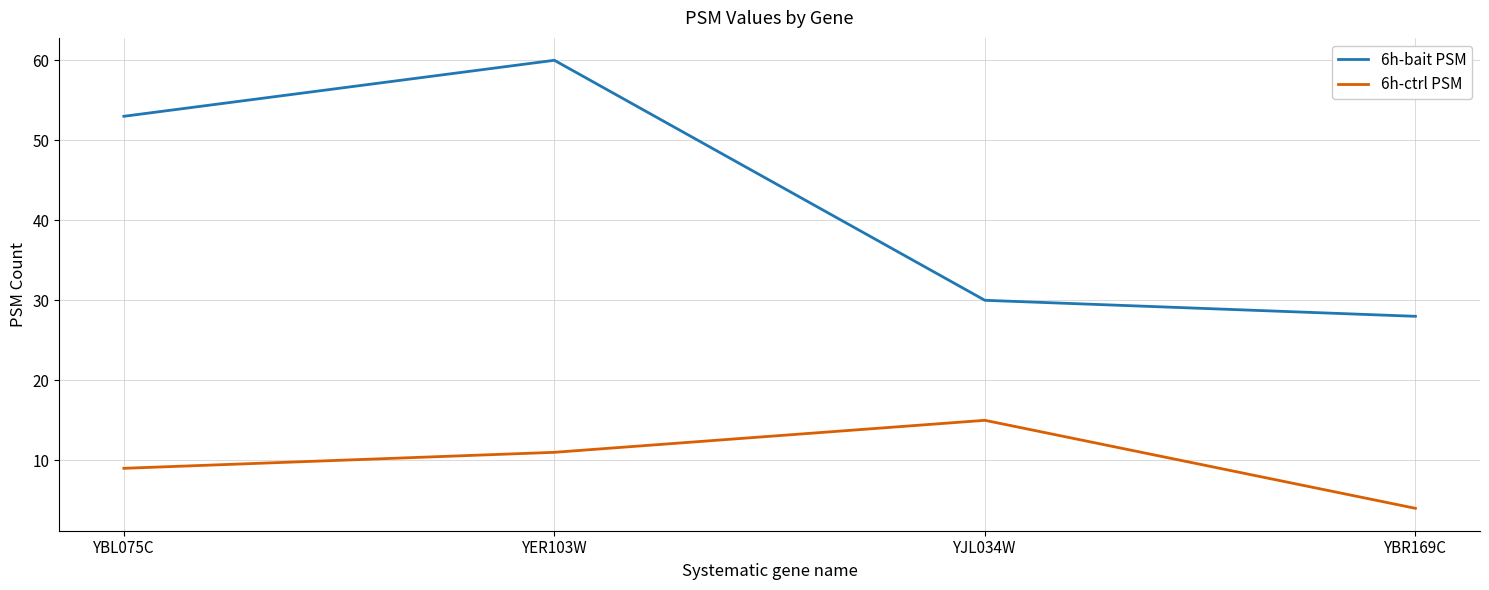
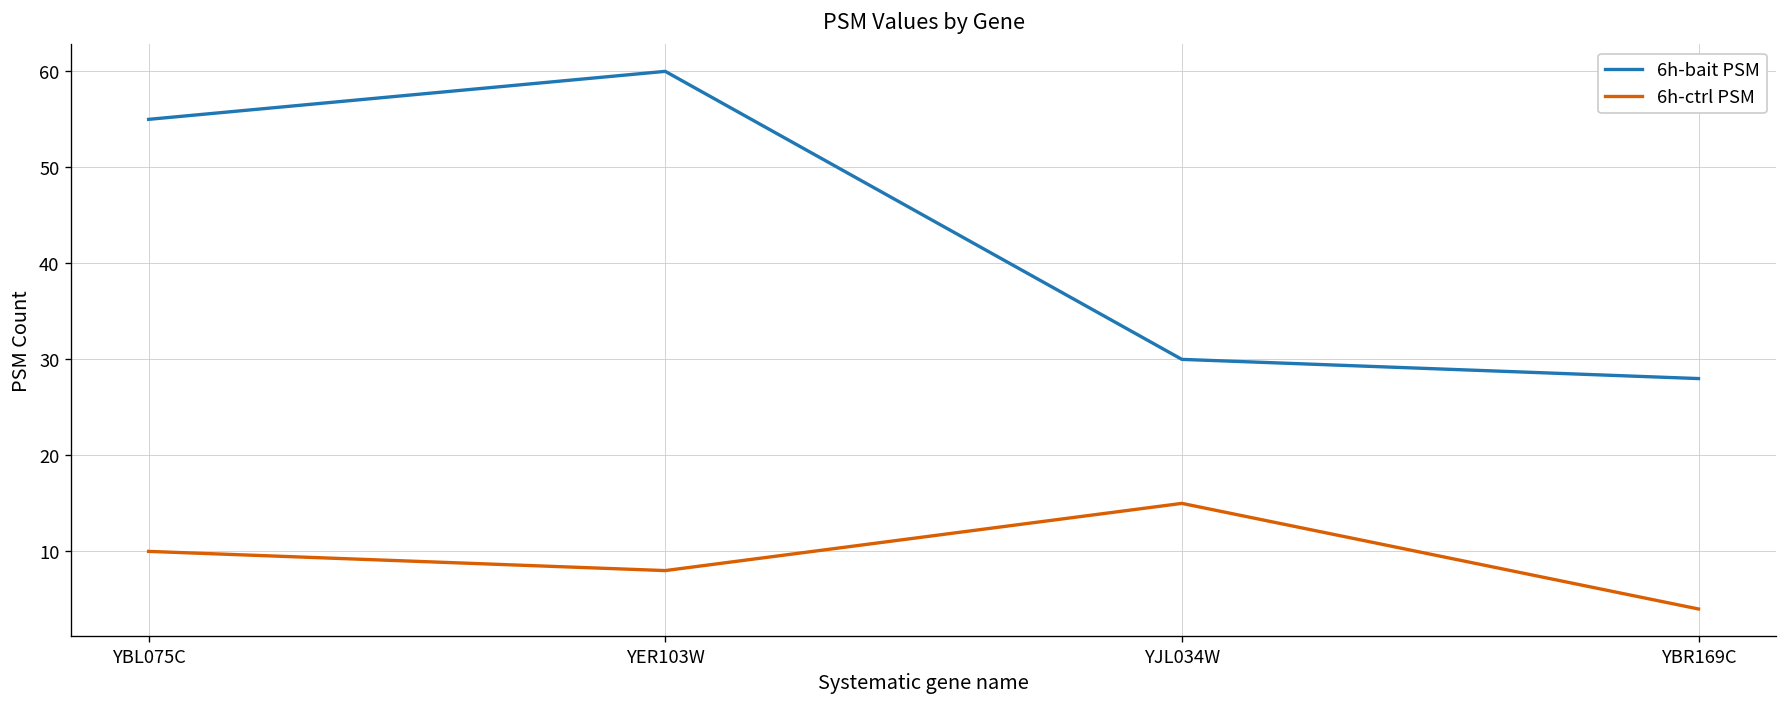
  {
    "6h-bait PSM": {
-     "YBL075C": 53,
+     "YBL075C": 55,
      "YER103W": 60,
      "YJL034W": 30,
      "YBR169C": 28
    },
    "6h-ctrl PSM": {
-     "YBL075C": 9,
-     "YER103W": 11,
+     "YBL075C": 10,
+     "YER103W": 8,
      "YJL034W": 15,
      "YBR169C": 4
    }
  }
